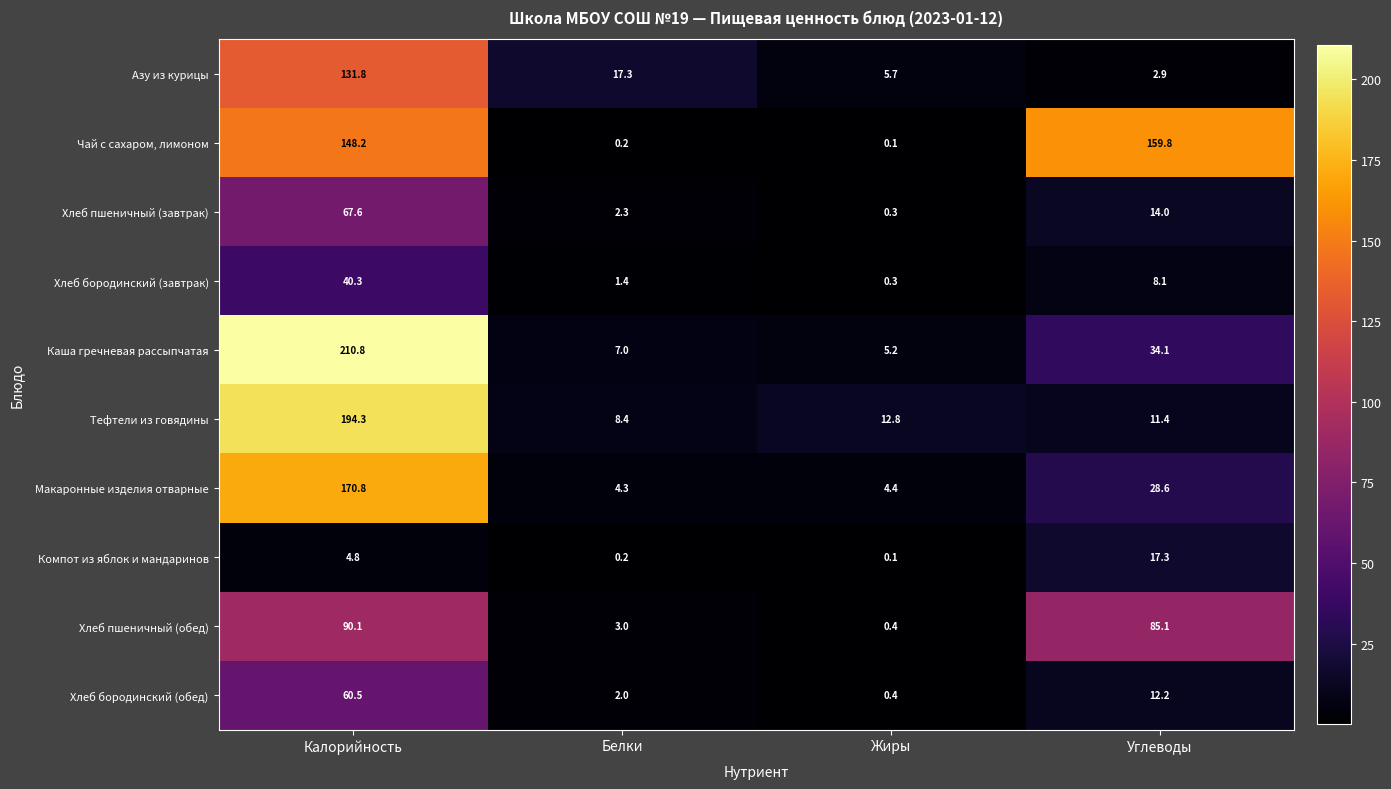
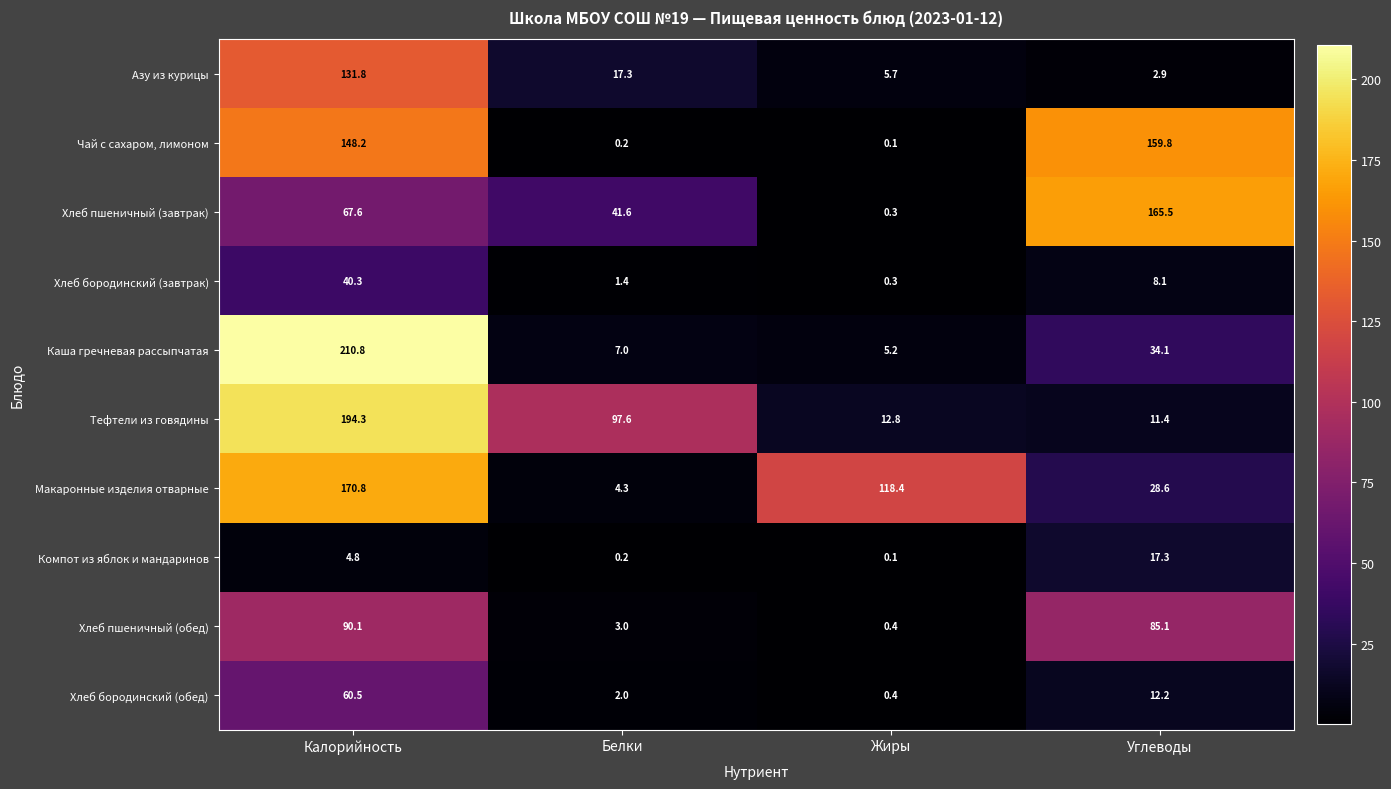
  {
    "Азу из курицы": {
      "Калорийность": 131.8,
      "Белки": 17.3,
      "Жиры": 5.7,
      "Углеводы": 2.9
    },
    "Чай с сахаром, лимоном": {
      "Калорийность": 148.2,
      "Белки": 0.2,
      "Жиры": 0.1,
      "Углеводы": 159.8
    },
    "Хлеб пшеничный (завтрак)": {
      "Калорийность": 67.6,
-     "Белки": 2.3,
+     "Белки": 41.6,
      "Жиры": 0.3,
-     "Углеводы": 14.0
+     "Углеводы": 165.5
    },
    "Хлеб бородинский (завтрак)": {
      "Калорийность": 40.3,
      "Белки": 1.4,
      "Жиры": 0.3,
      "Углеводы": 8.1
    },
    "Каша гречневая рассыпчатая": {
      "Калорийность": 210.8,
      "Белки": 7.0,
      "Жиры": 5.2,
      "Углеводы": 34.1
    },
    "Тефтели из говядины": {
      "Калорийность": 194.3,
-     "Белки": 8.4,
+     "Белки": 97.6,
      "Жиры": 12.8,
      "Углеводы": 11.4
    },
    "Макаронные изделия отварные": {
      "Калорийность": 170.8,
      "Белки": 4.3,
-     "Жиры": 4.4,
+     "Жиры": 118.4,
      "Углеводы": 28.6
    },
    "Компот из яблок и мандаринов": {
      "Калорийность": 4.8,
      "Белки": 0.2,
      "Жиры": 0.1,
      "Углеводы": 17.3
    },
    "Хлеб пшеничный (обед)": {
      "Калорийность": 90.1,
      "Белки": 3.0,
      "Жиры": 0.4,
      "Углеводы": 85.1
    },
    "Хлеб бородинский (обед)": {
      "Калорийность": 60.5,
      "Белки": 2.0,
      "Жиры": 0.4,
      "Углеводы": 12.2
    }
  }
